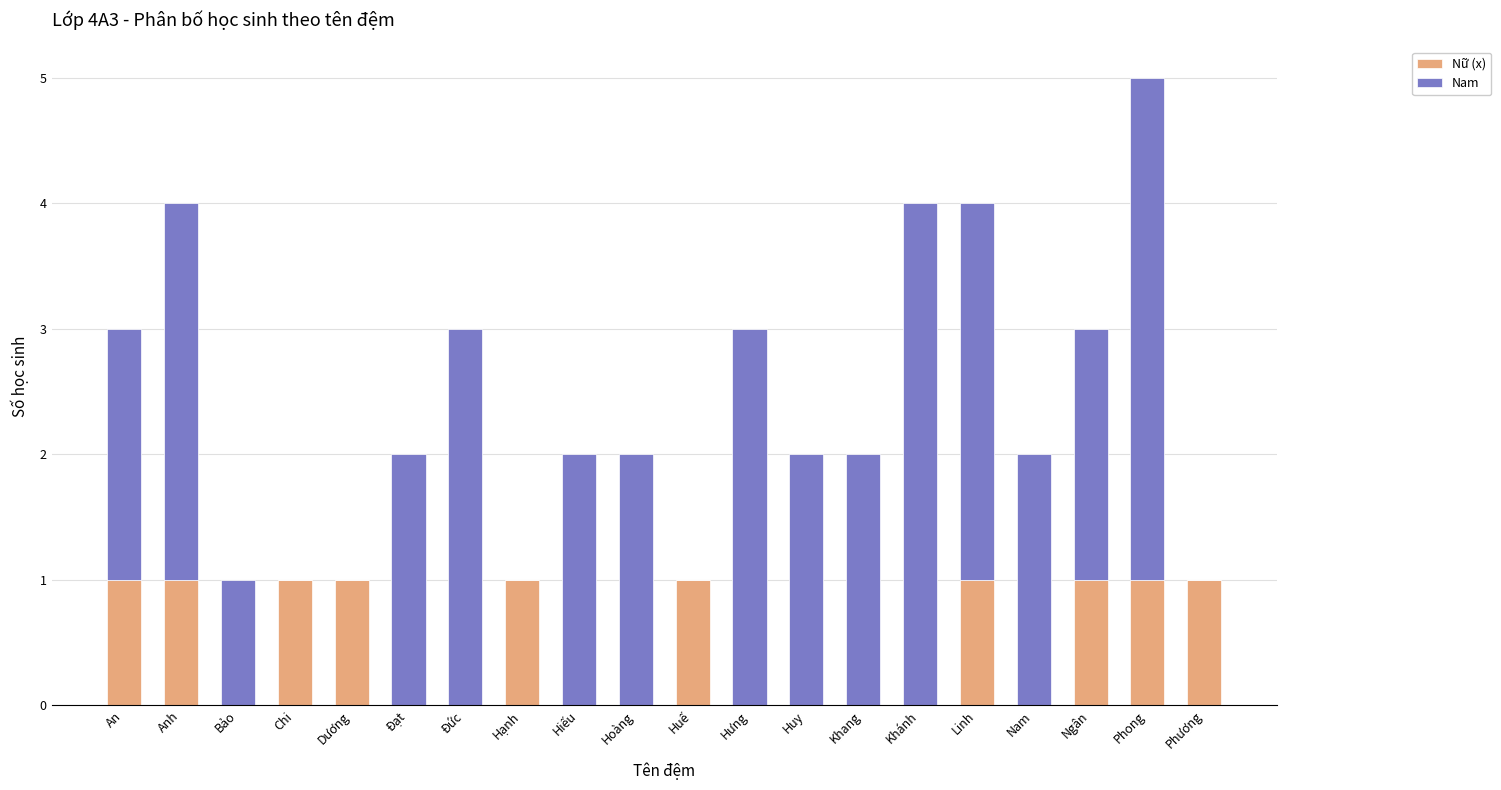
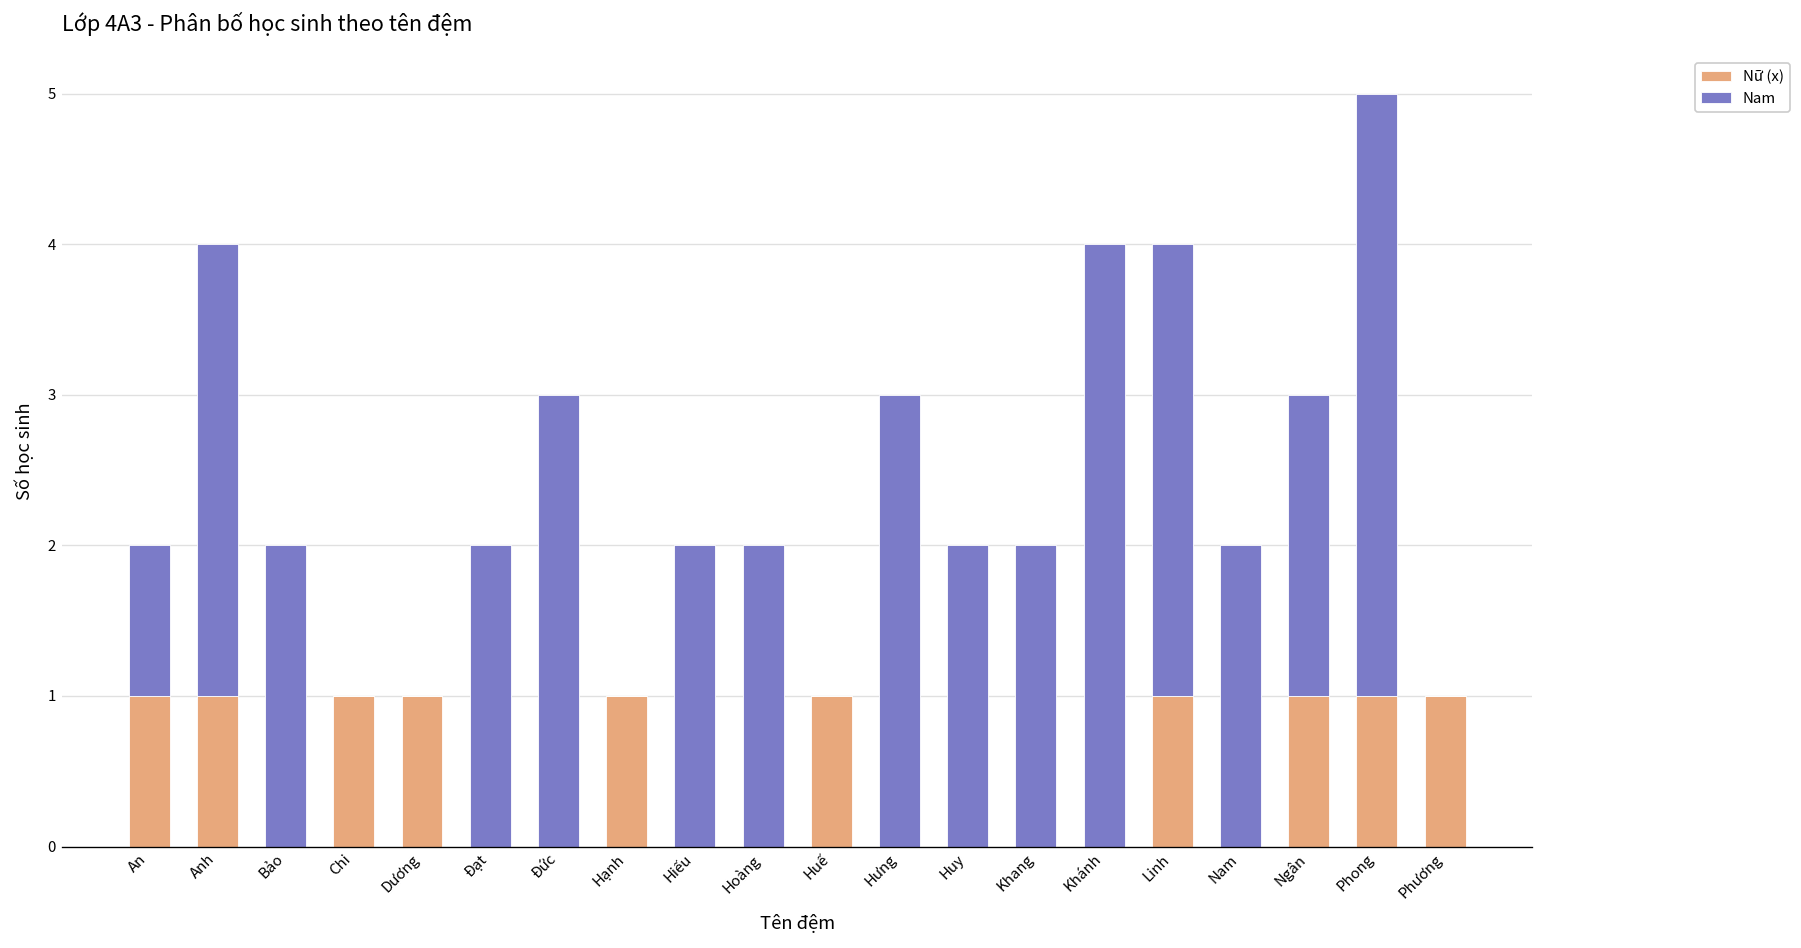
  {
    "Nữ (x)": {
      "An": 1,
      "Anh": 1,
      "Bảo": 0,
      "Chi": 1,
      "Dương": 1,
      "Đạt": 0,
      "Đức": 0,
      "Hạnh": 1,
      "Hiếu": 0,
      "Hoàng": 0,
      "Huế": 1,
      "Hưng": 0,
      "Huy": 0,
      "Khang": 0,
      "Khánh": 0,
      "Linh": 1,
      "Nam": 0,
      "Ngân": 1,
      "Phong": 1,
      "Phương": 1
    },
    "Nam": {
-     "An": 2,
+     "An": 1,
      "Anh": 3,
-     "Bảo": 1,
+     "Bảo": 2,
      "Chi": 0,
      "Dương": 0,
      "Đạt": 2,
      "Đức": 3,
      "Hạnh": 0,
      "Hiếu": 2,
      "Hoàng": 2,
      "Huế": 0,
      "Hưng": 3,
      "Huy": 2,
      "Khang": 2,
      "Khánh": 4,
      "Linh": 3,
      "Nam": 2,
      "Ngân": 2,
      "Phong": 4,
      "Phương": 0
    }
  }
